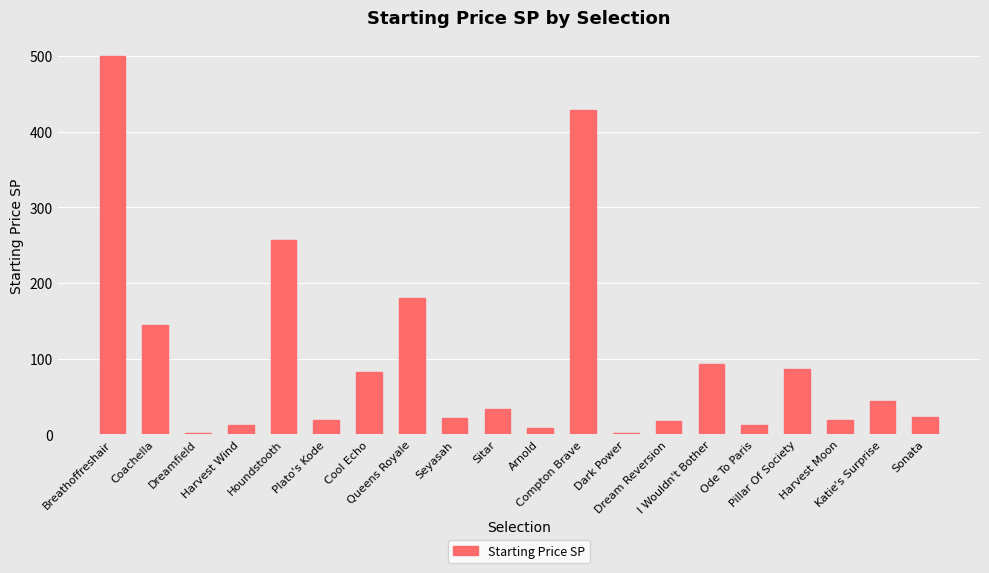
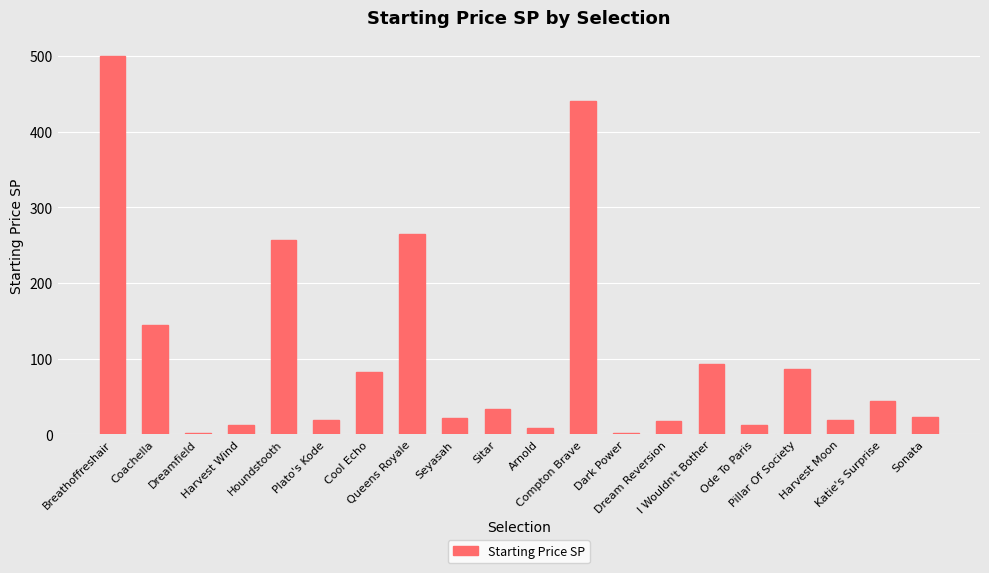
  {
    "Breathoffreshair": 500,
    "Coachella": 140,
    "Harvest Wind": 10,
    "Houndstooth": 260,
    "Plato's Kode": 20,
    "Cool Echo": 80,
-   "Queens Royale": 180,
+   "Queens Royale": 260,
    "Seyasah": 20,
    "Sitar": 30,
    "Arnold": 10,
-   "Compton Brave": 430,
+   "Compton Brave": 440,
    "Dream Reversion": 20,
    "I Wouldn't Bother": 90,
    "Ode To Paris": 10,
    "Pillar Of Society": 90,
    "Harvest Moon": 20,
    "Katie's Surprise": 40,
    "Sonata": 20
  }
